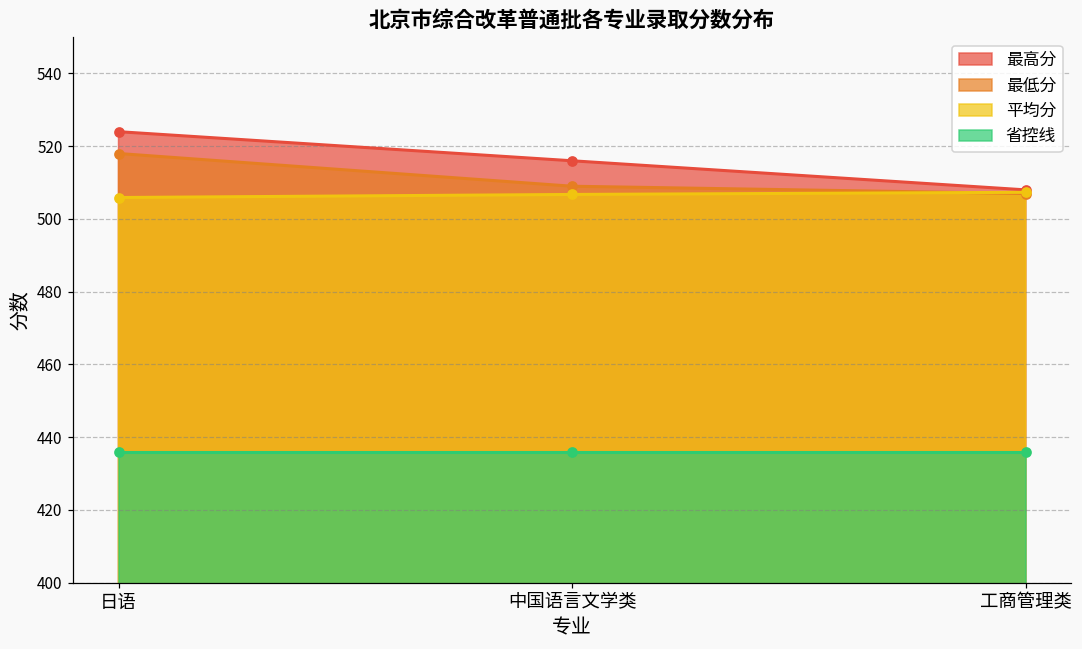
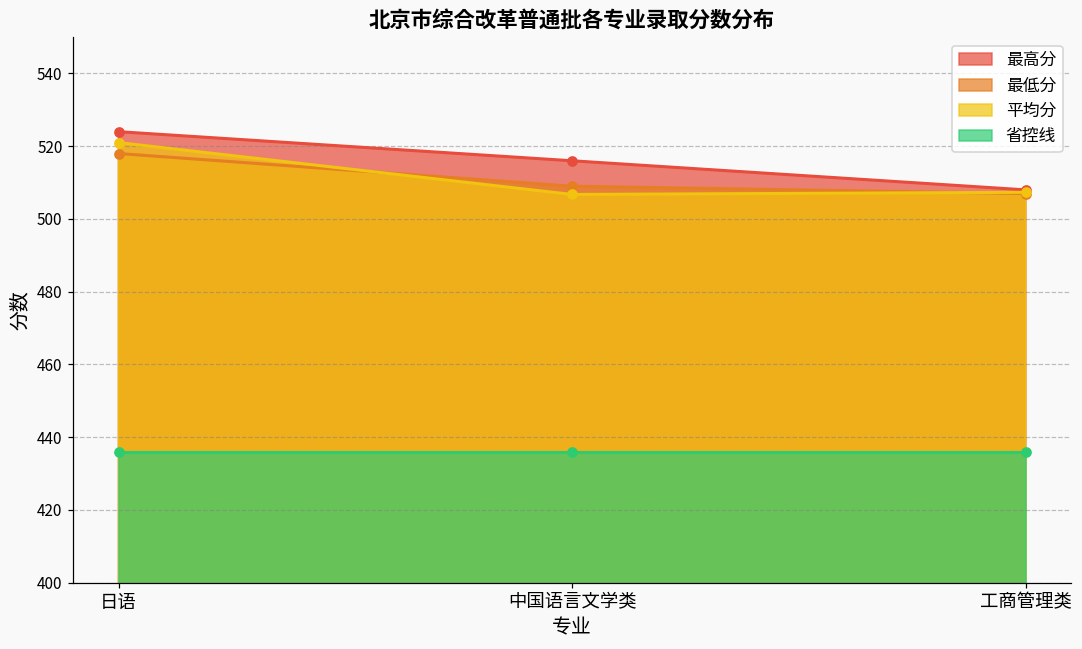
  {
    "平均分": {
-     "日语": 506,
+     "日语": 521,
      "中国语言文学类": 507
    },
    "省控线": {
      "日语": 436,
      "中国语言文学类": 436,
      "工商管理类": 436
    }
  }
